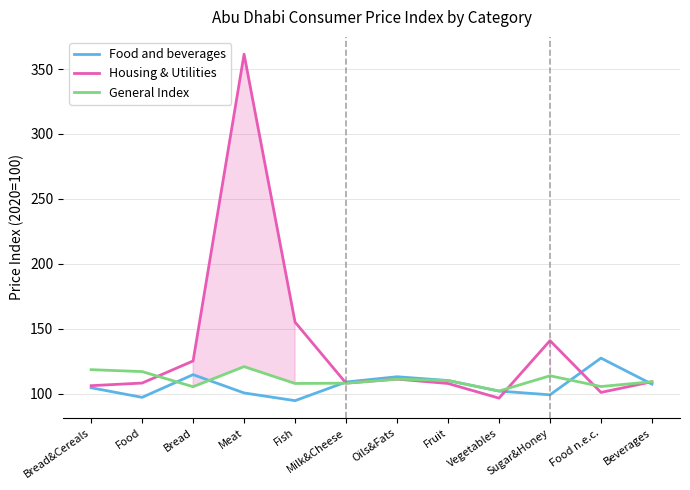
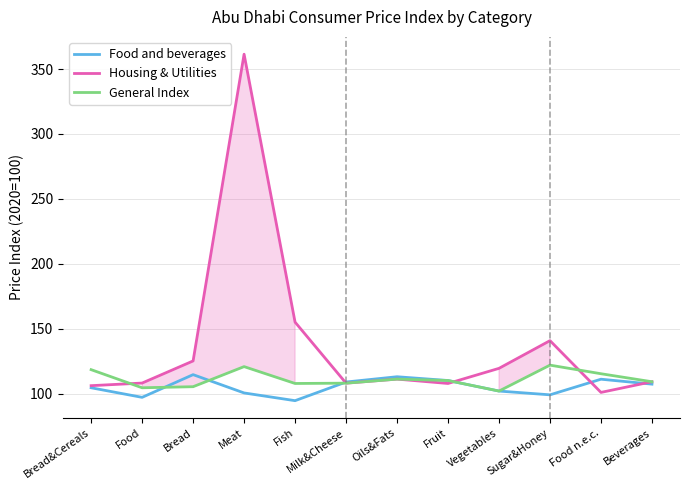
  {
    "Food and beverages": {
      "Food": 97,
      "Bread": 115,
      "Meat": 101,
      "Fish": 95,
      "Sugar&Honey": 99,
-     "Food n.e.c.": 127
+     "Food n.e.c.": 111
    },
    "Housing & Utilities": {
      "Food": 108,
      "Bread": 125,
      "Meat": 361,
      "Fish": 155,
      "Fruit": 108,
-     "Vegetables": 97,
+     "Vegetables": 120,
      "Sugar&Honey": 141,
      "Food n.e.c.": 101
    },
    "General Index": {
      "Bread&Cereals": 119,
-     "Food": 117,
+     "Food": 105,
      "Bread": 105,
      "Meat": 121,
      "Fish": 108,
-     "Sugar&Honey": 114,
-     "Food n.e.c.": 106
+     "Sugar&Honey": 122,
+     "Food n.e.c.": 115
    }
  }
